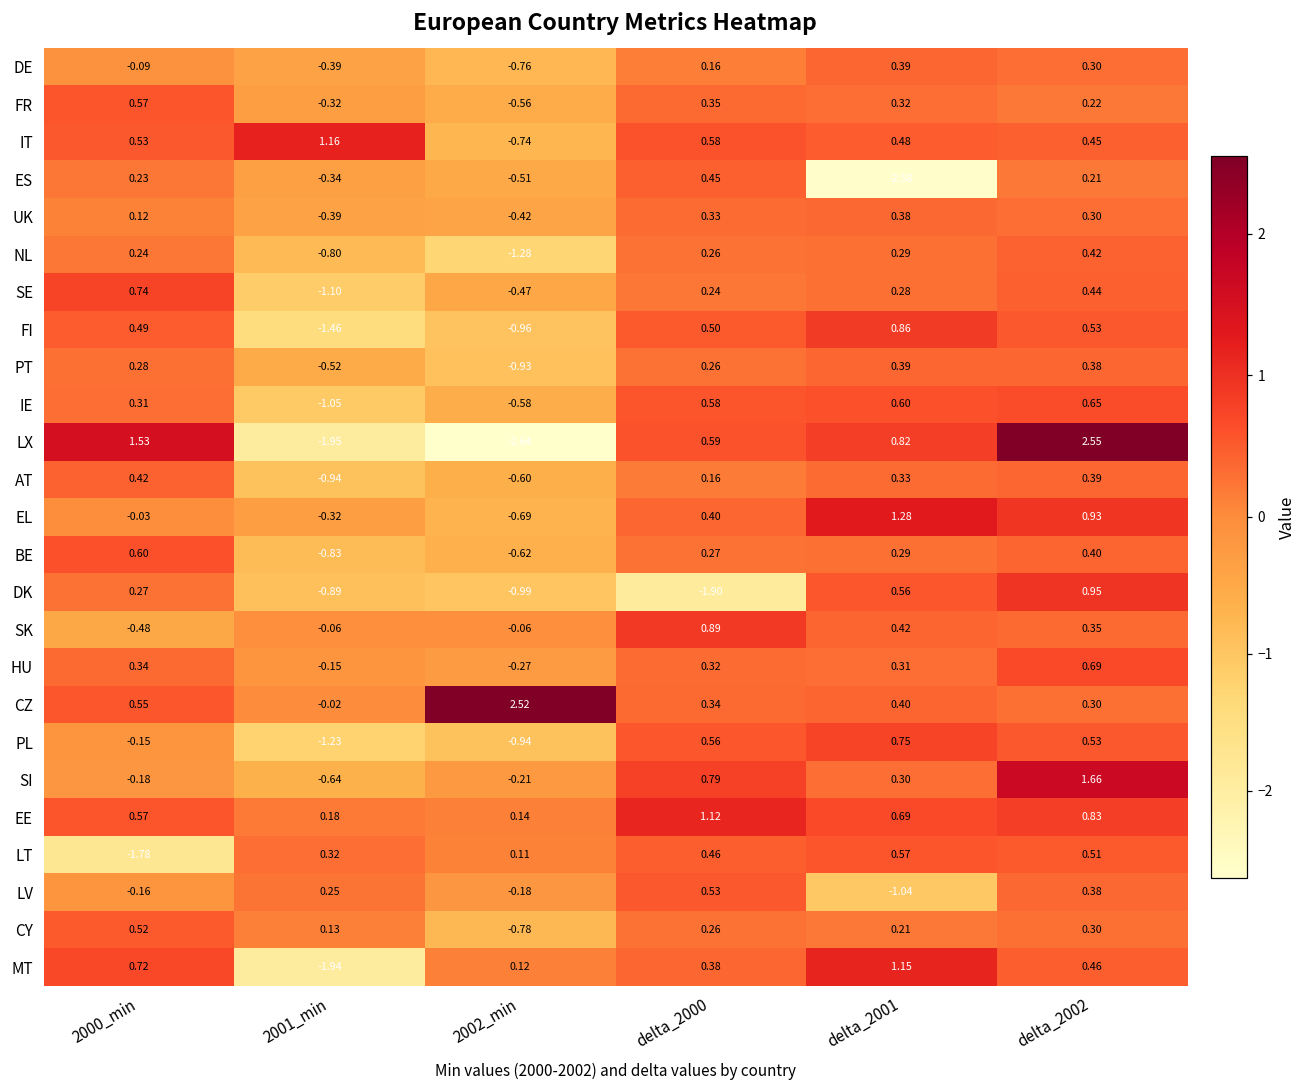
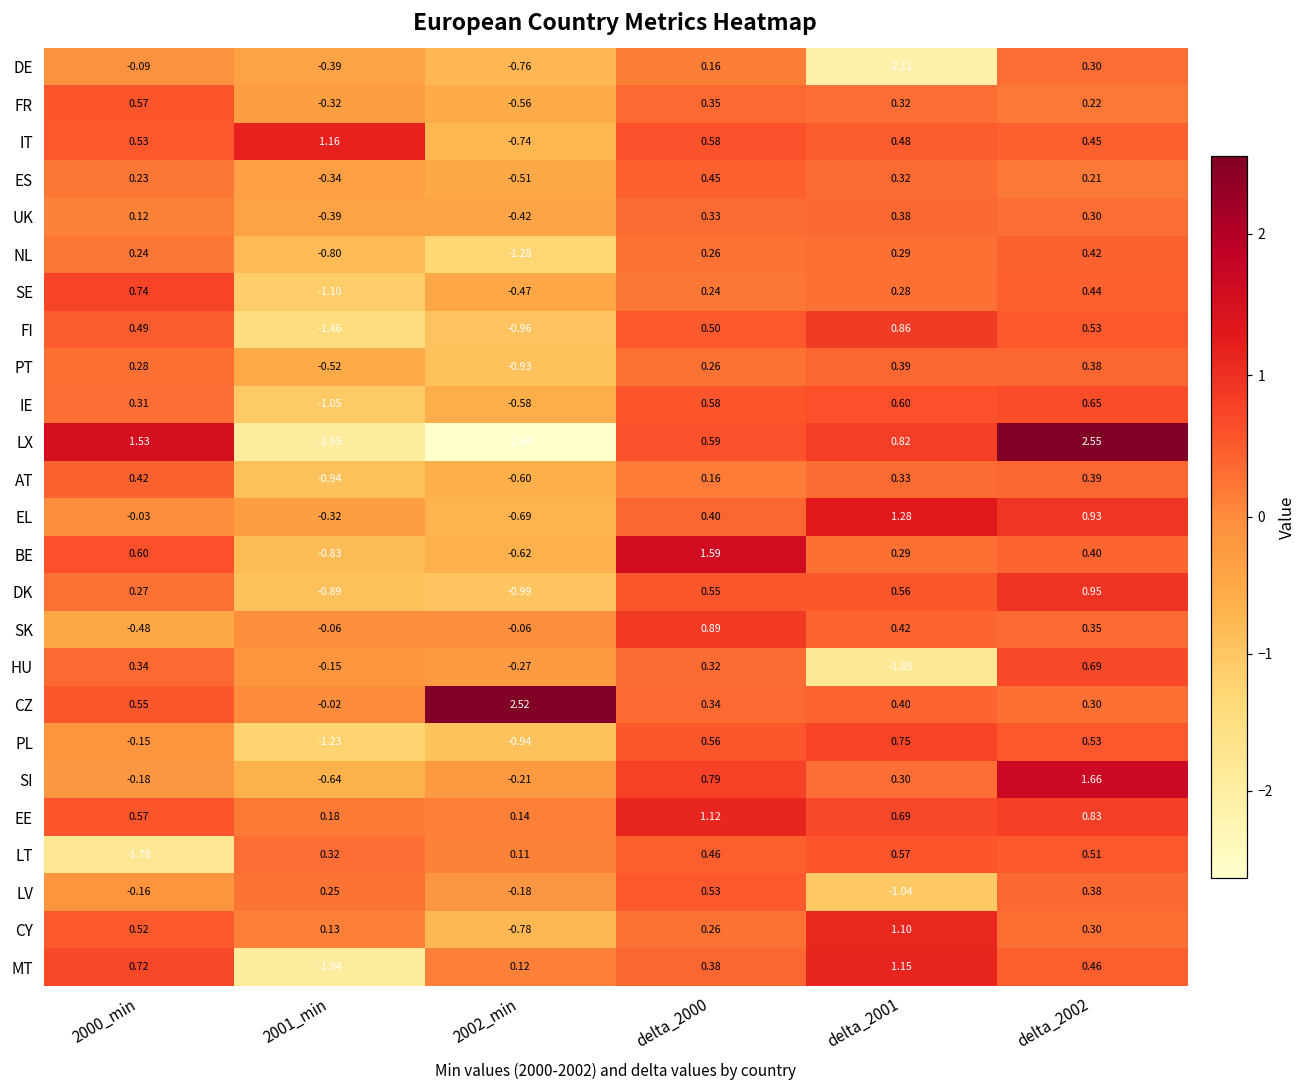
  {
    "DE": {
      "2000_min": -0.09,
      "2001_min": -0.39,
      "2002_min": -0.76,
      "delta_2000": 0.16,
-     "delta_2001": 0.39,
+     "delta_2001": -2.11,
      "delta_2002": 0.30
    },
    "FR": {
      "2000_min": 0.57,
      "2001_min": -0.32,
      "2002_min": -0.56,
      "delta_2000": 0.35,
      "delta_2001": 0.32,
      "delta_2002": 0.22
    },
    "IT": {
      "2000_min": 0.53,
      "2001_min": 1.16,
      "2002_min": -0.74,
      "delta_2000": 0.58,
      "delta_2001": 0.48,
      "delta_2002": 0.45
    },
    "ES": {
      "2000_min": 0.23,
      "2001_min": -0.34,
      "2002_min": -0.51,
      "delta_2000": 0.45,
-     "delta_2001": -2.58,
+     "delta_2001": 0.32,
      "delta_2002": 0.21
    },
    "UK": {
      "2000_min": 0.12,
      "2001_min": -0.39,
      "2002_min": -0.42,
      "delta_2000": 0.33,
      "delta_2001": 0.38,
      "delta_2002": 0.30
    },
    "NL": {
      "2000_min": 0.24,
      "2001_min": -0.80,
      "2002_min": -1.28,
      "delta_2000": 0.26,
      "delta_2001": 0.29,
      "delta_2002": 0.42
    },
    "SE": {
      "2000_min": 0.74,
      "2001_min": -1.10,
      "2002_min": -0.47,
      "delta_2000": 0.24,
      "delta_2001": 0.28,
      "delta_2002": 0.44
    },
    "FI": {
      "2000_min": 0.49,
      "2001_min": -1.46,
      "2002_min": -0.96,
      "delta_2000": 0.50,
      "delta_2001": 0.86,
      "delta_2002": 0.53
    },
    "PT": {
      "2000_min": 0.28,
      "2001_min": -0.52,
      "2002_min": -0.93,
      "delta_2000": 0.26,
      "delta_2001": 0.39,
      "delta_2002": 0.38
    },
    "IE": {
      "2000_min": 0.31,
      "2001_min": -1.05,
      "2002_min": -0.58,
      "delta_2000": 0.58,
      "delta_2001": 0.60,
      "delta_2002": 0.65
    },
    "LX": {
      "2000_min": 1.53,
      "2001_min": -1.95,
      "2002_min": -2.64,
      "delta_2000": 0.59,
      "delta_2001": 0.82,
      "delta_2002": 2.55
    },
    "AT": {
      "2000_min": 0.42,
      "2001_min": -0.94,
      "2002_min": -0.60,
      "delta_2000": 0.16,
      "delta_2001": 0.33,
      "delta_2002": 0.39
    },
    "EL": {
      "2000_min": -0.03,
      "2001_min": -0.32,
      "2002_min": -0.69,
      "delta_2000": 0.40,
      "delta_2001": 1.28,
      "delta_2002": 0.93
    },
    "BE": {
      "2000_min": 0.60,
      "2001_min": -0.83,
      "2002_min": -0.62,
-     "delta_2000": 0.27,
+     "delta_2000": 1.59,
      "delta_2001": 0.29,
      "delta_2002": 0.40
    },
    "DK": {
      "2000_min": 0.27,
      "2001_min": -0.89,
      "2002_min": -0.99,
-     "delta_2000": -1.90,
+     "delta_2000": 0.55,
      "delta_2001": 0.56,
      "delta_2002": 0.95
    },
    "SK": {
      "2000_min": -0.48,
      "2001_min": -0.06,
      "2002_min": -0.06,
      "delta_2000": 0.89,
      "delta_2001": 0.42,
      "delta_2002": 0.35
    },
    "HU": {
      "2000_min": 0.34,
      "2001_min": -0.15,
      "2002_min": -0.27,
      "delta_2000": 0.32,
-     "delta_2001": 0.31,
+     "delta_2001": -1.85,
      "delta_2002": 0.69
    },
    "CZ": {
      "2000_min": 0.55,
      "2001_min": -0.02,
      "2002_min": 2.52,
      "delta_2000": 0.34,
      "delta_2001": 0.40,
      "delta_2002": 0.30
    },
    "PL": {
      "2000_min": -0.15,
      "2001_min": -1.23,
      "2002_min": -0.94,
      "delta_2000": 0.56,
      "delta_2001": 0.75,
      "delta_2002": 0.53
    },
    "SI": {
      "2000_min": -0.18,
      "2001_min": -0.64,
      "2002_min": -0.21,
      "delta_2000": 0.79,
      "delta_2001": 0.30,
      "delta_2002": 1.66
    },
    "EE": {
      "2000_min": 0.57,
      "2001_min": 0.18,
      "2002_min": 0.14,
      "delta_2000": 1.12,
      "delta_2001": 0.69,
      "delta_2002": 0.83
    },
    "LT": {
      "2000_min": -1.78,
      "2001_min": 0.32,
      "2002_min": 0.11,
      "delta_2000": 0.46,
      "delta_2001": 0.57,
      "delta_2002": 0.51
    },
    "LV": {
      "2000_min": -0.16,
      "2001_min": 0.25,
      "2002_min": -0.18,
      "delta_2000": 0.53,
      "delta_2001": -1.04,
      "delta_2002": 0.38
    },
    "CY": {
      "2000_min": 0.52,
      "2001_min": 0.13,
      "2002_min": -0.78,
      "delta_2000": 0.26,
-     "delta_2001": 0.21,
+     "delta_2001": 1.10,
      "delta_2002": 0.30
    },
    "MT": {
      "2000_min": 0.72,
      "2001_min": -1.94,
      "2002_min": 0.12,
      "delta_2000": 0.38,
      "delta_2001": 1.15,
      "delta_2002": 0.46
    }
  }
